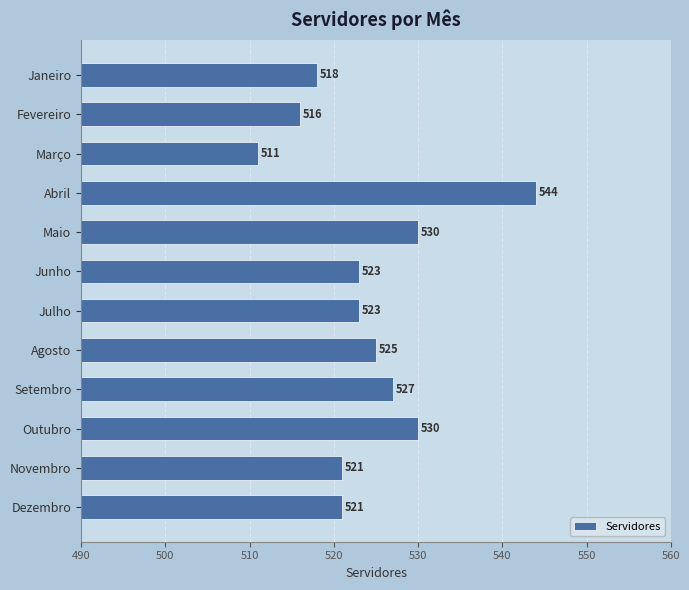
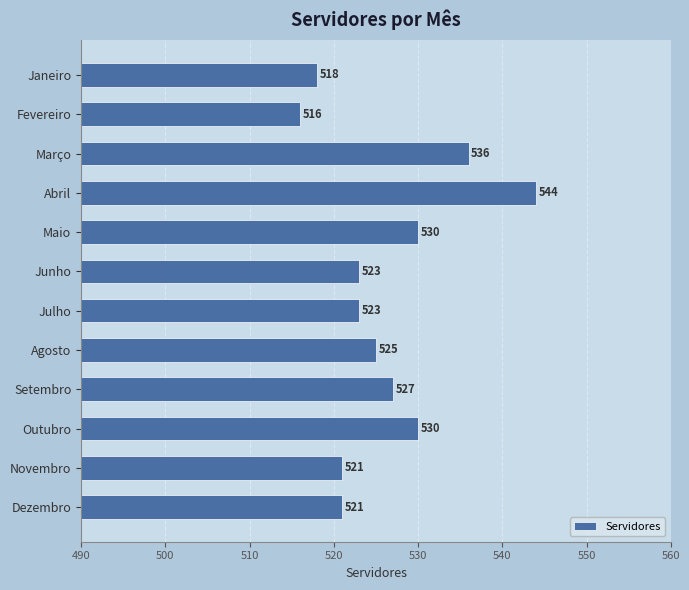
  {
    "Janeiro": 518,
    "Fevereiro": 516,
-   "Março": 511,
+   "Março": 536,
    "Abril": 544,
    "Maio": 530,
    "Junho": 523,
    "Julho": 523,
    "Agosto": 525,
    "Setembro": 527,
    "Outubro": 530,
    "Novembro": 521,
    "Dezembro": 521
  }
